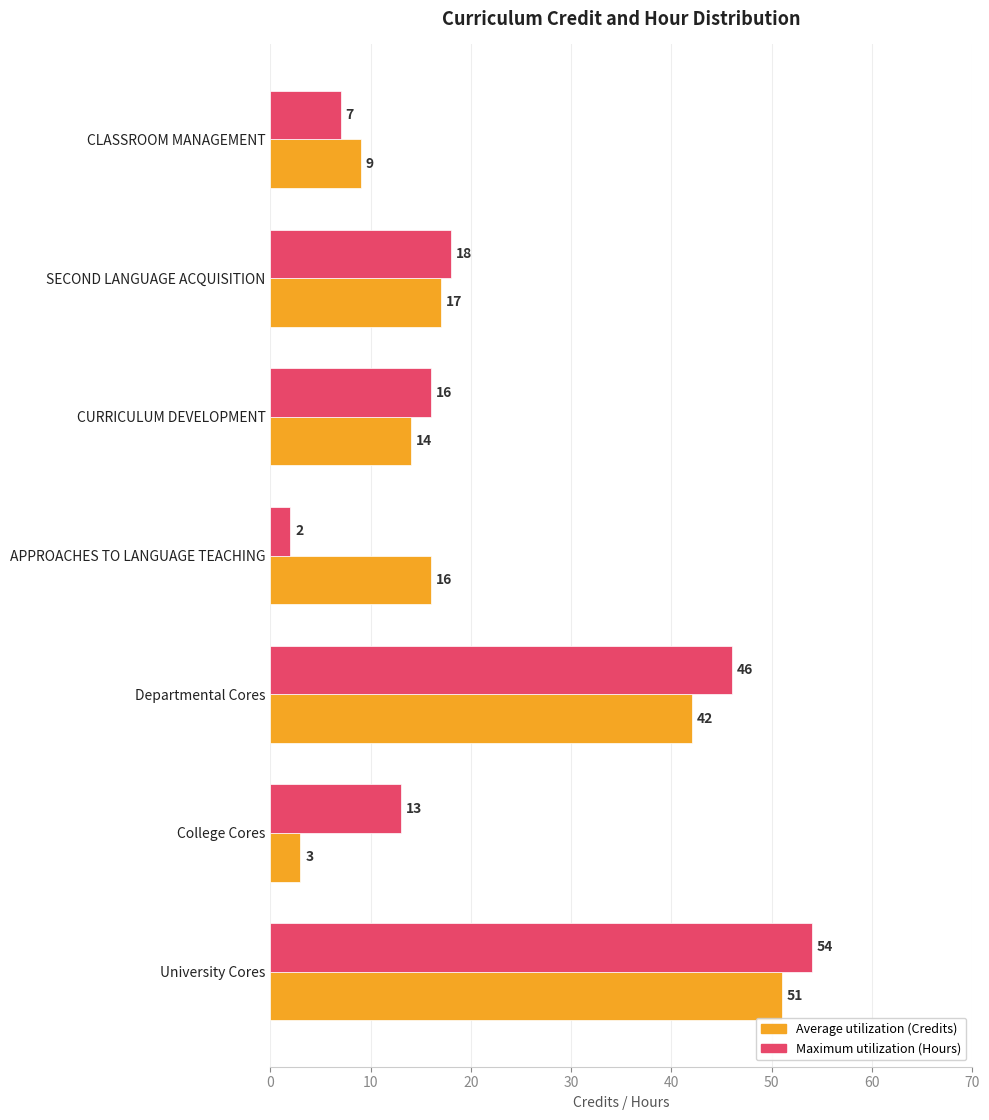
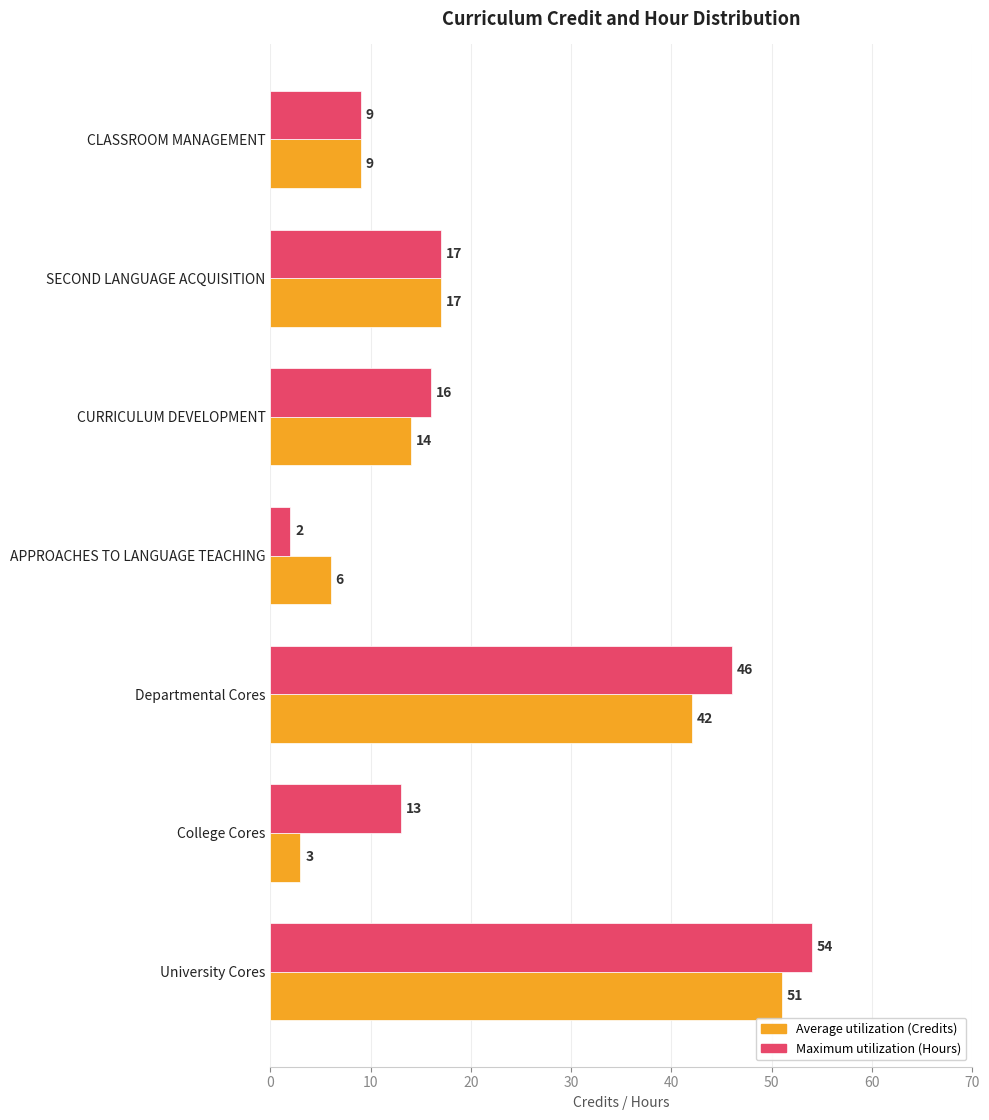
  {
    "Average utilization (Credits)": {
      "CLASSROOM MANAGEMENT": 9,
      "SECOND LANGUAGE ACQUISITION": 17,
      "CURRICULUM DEVELOPMENT": 14,
-     "APPROACHES TO LANGUAGE TEACHING": 16,
+     "APPROACHES TO LANGUAGE TEACHING": 6,
      "Departmental Cores": 42,
      "College Cores": 3,
      "University Cores": 51
    },
    "Maximum utilization (Hours)": {
-     "CLASSROOM MANAGEMENT": 7,
-     "SECOND LANGUAGE ACQUISITION": 18,
+     "CLASSROOM MANAGEMENT": 9,
+     "SECOND LANGUAGE ACQUISITION": 17,
      "CURRICULUM DEVELOPMENT": 16,
      "APPROACHES TO LANGUAGE TEACHING": 2,
      "Departmental Cores": 46,
      "College Cores": 13,
      "University Cores": 54
    }
  }
